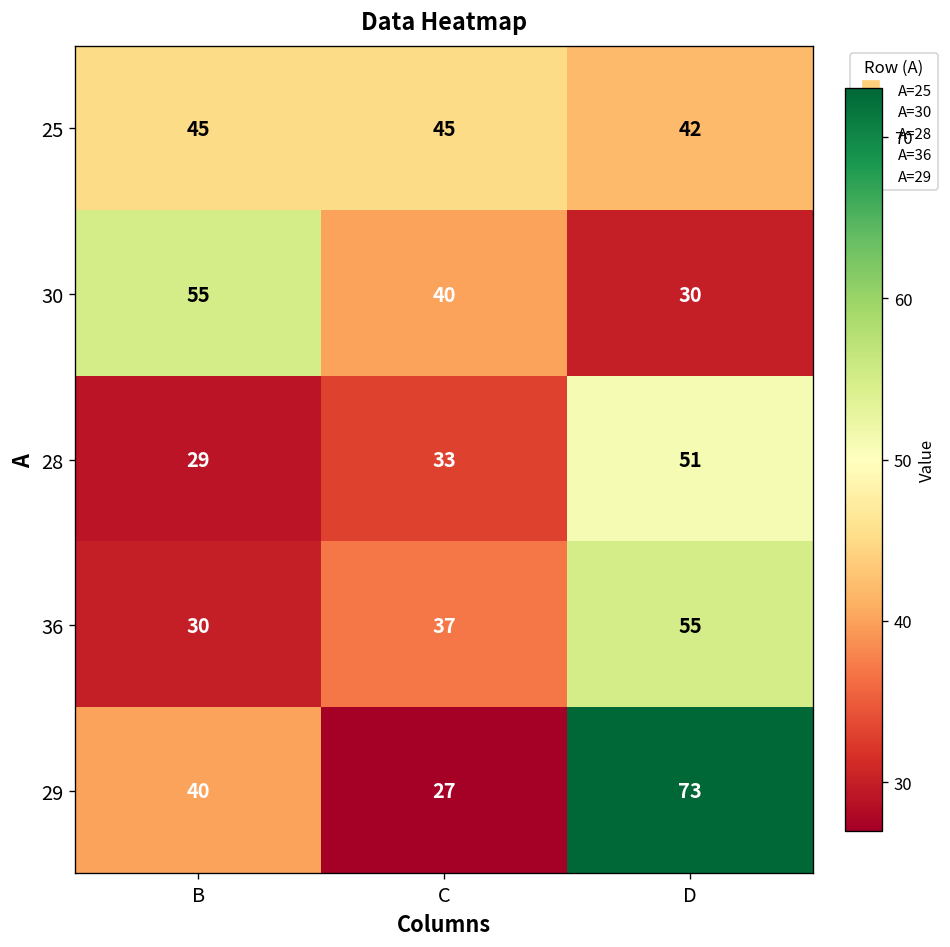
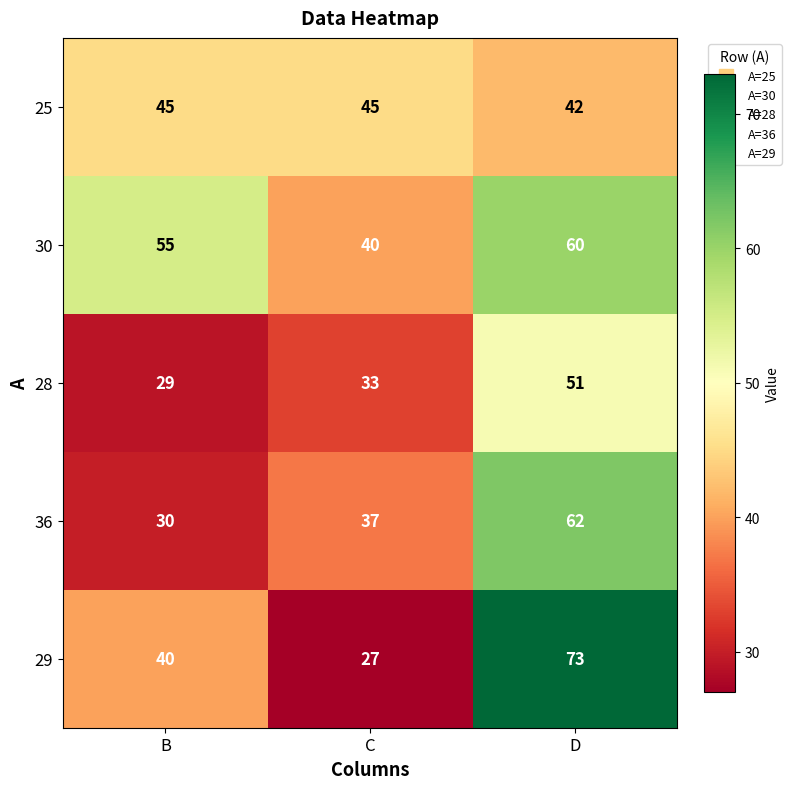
  {
    "25": {
      "B": 45,
      "C": 45,
      "D": 42
    },
    "30": {
      "B": 55,
      "C": 40,
-     "D": 30
+     "D": 60
    },
    "28": {
      "B": 29,
      "C": 33,
      "D": 51
    },
    "36": {
      "B": 30,
      "C": 37,
-     "D": 55
+     "D": 62
    },
    "29": {
      "B": 40,
      "C": 27,
      "D": 73
    }
  }
